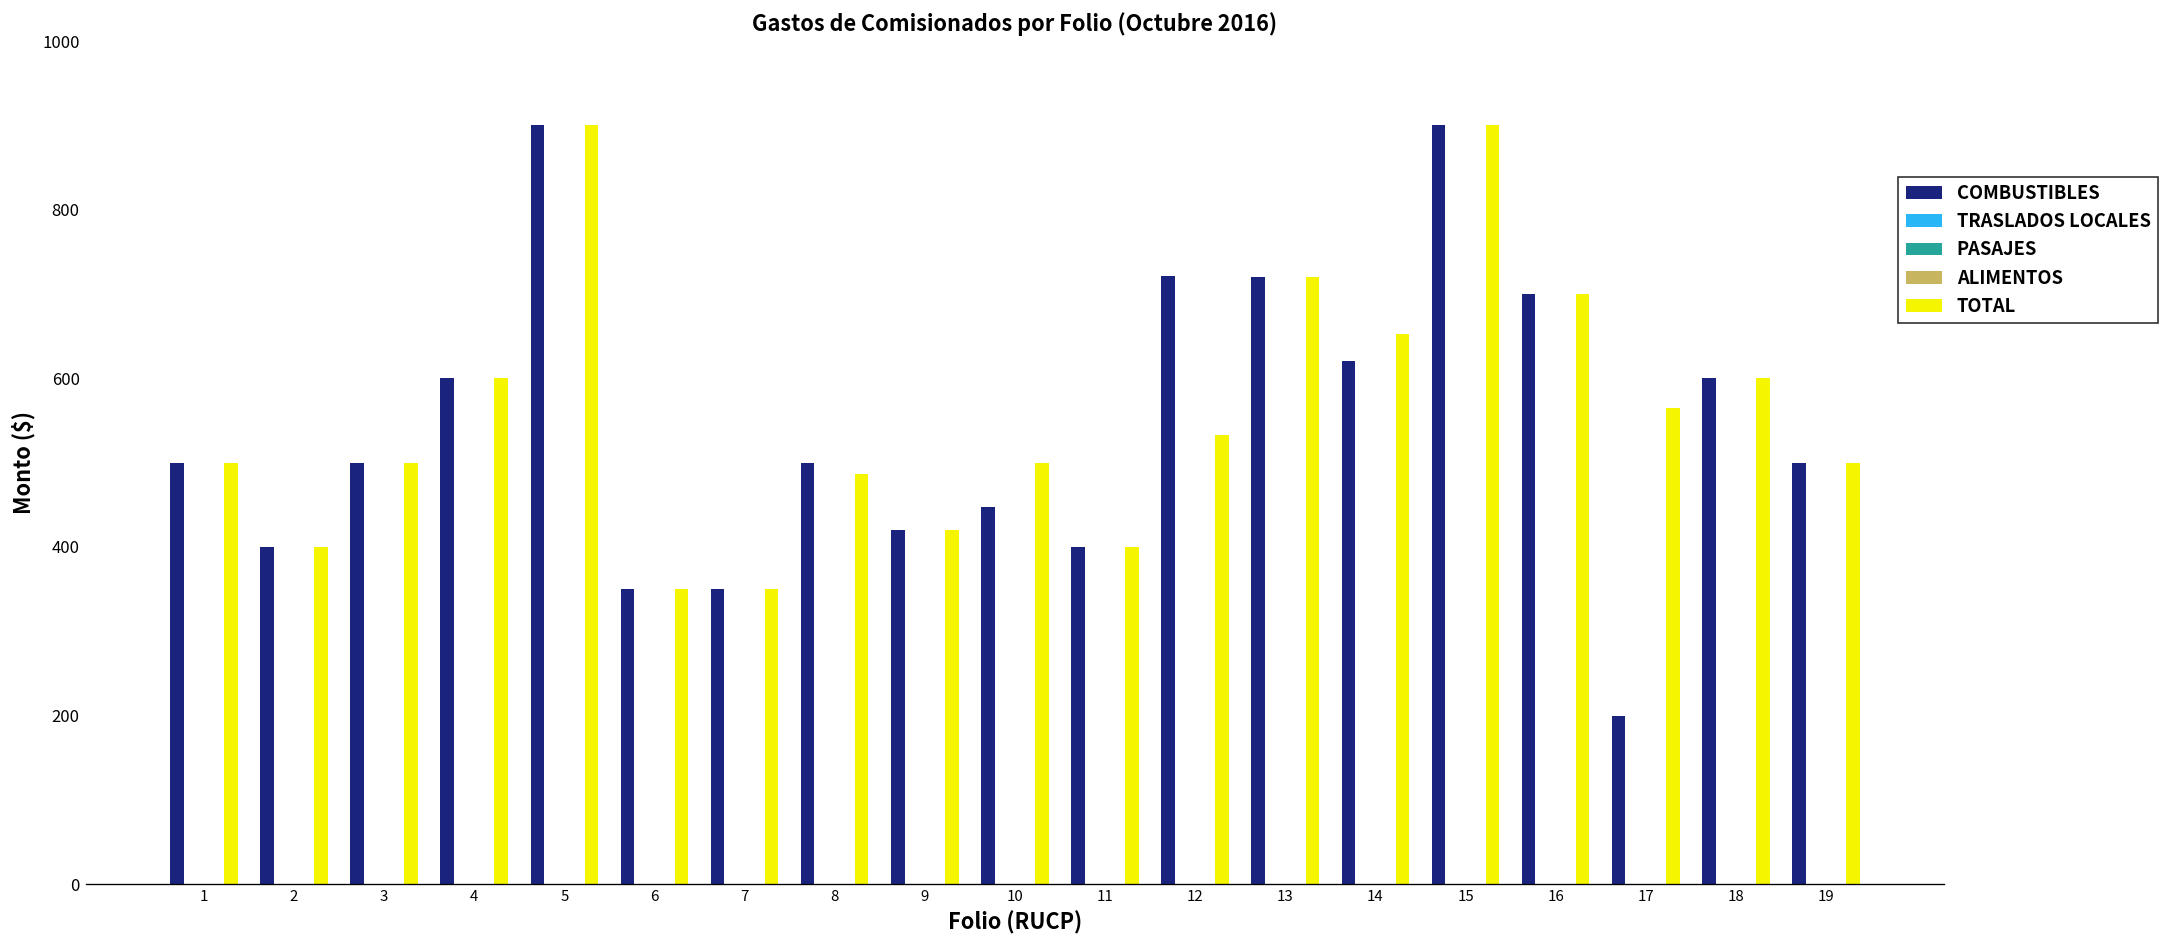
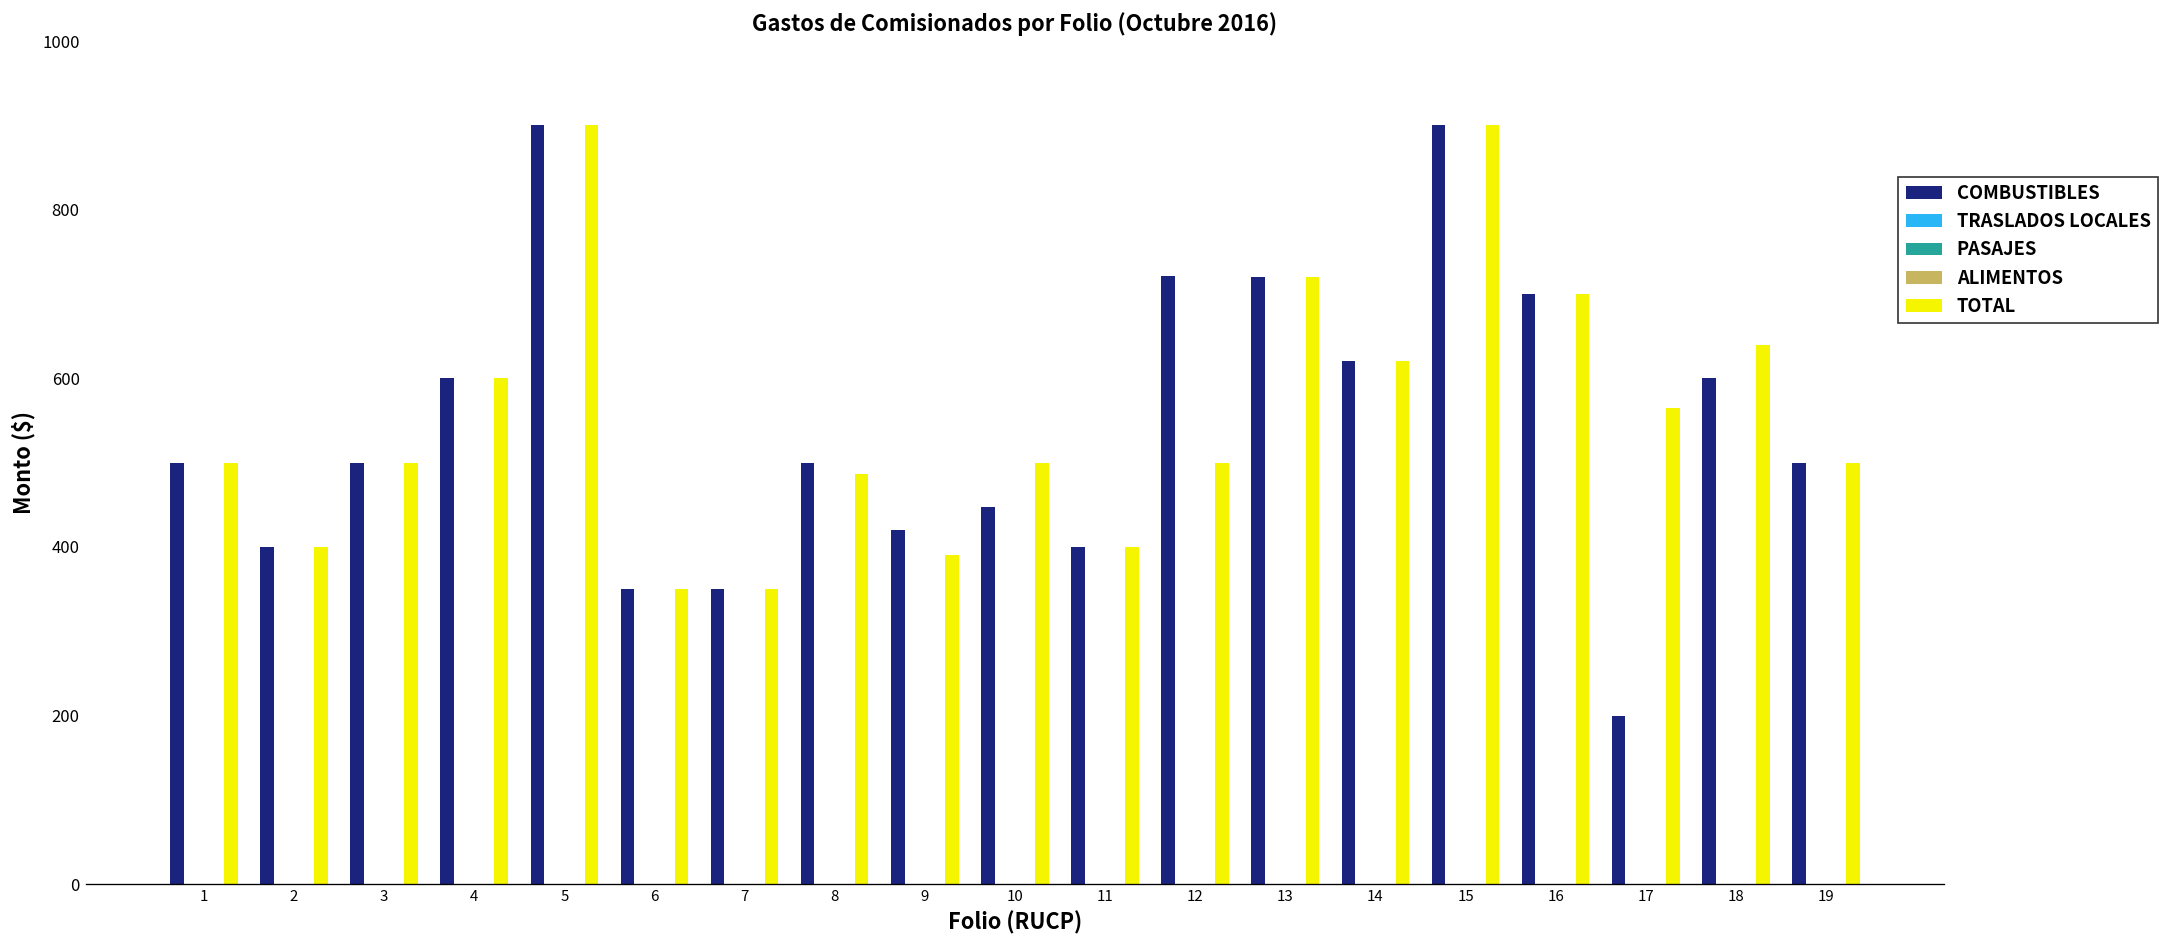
  {
    "COMBUSTIBLES": {
      "1": 500,
      "2": 400,
      "3": 500,
      "4": 600,
      "5": 900,
      "6": 350,
      "7": 350,
      "8": 500,
      "9": 420,
      "10": 450,
      "11": 400,
      "12": 720,
      "13": 720,
      "14": 620,
      "15": 900,
      "16": 700,
      "17": 200,
      "18": 600,
      "19": 500
    },
    "TRASLADOS LOCALES": {
      "1": 0,
      "2": 0,
      "3": 0,
      "4": 0,
      "5": 0,
      "6": 0,
      "7": 0,
      "8": 0,
      "9": 0,
      "10": 0,
      "11": 0,
      "12": 0,
      "13": 0,
      "14": 0,
      "15": 0,
      "16": 0,
      "17": 0,
      "18": 0,
      "19": 0
    },
    "PASAJES": {
      "1": 0,
      "2": 0,
      "3": 0,
      "4": 0,
      "5": 0,
      "6": 0,
      "7": 0,
      "8": 0,
      "9": 0,
      "10": 0,
      "11": 0,
      "12": 0,
      "13": 0,
      "14": 0,
      "15": 0,
      "16": 0,
      "17": 0,
      "18": 0,
      "19": 0
    },
    "ALIMENTOS": {
      "1": 0,
      "2": 0,
      "3": 0,
      "4": 0,
      "5": 0,
      "6": 0,
      "7": 0,
      "8": 0,
      "9": 0,
      "10": 0,
      "11": 0,
      "12": 0,
      "13": 0,
      "14": 0,
      "15": 0,
      "16": 0,
      "17": 0,
      "18": 0,
      "19": 0
    },
    "TOTAL": {
      "1": 500,
      "2": 400,
      "3": 500,
      "4": 600,
      "5": 900,
      "6": 350,
      "7": 350,
      "8": 490,
-     "9": 420,
+     "9": 390,
      "10": 500,
      "11": 400,
-     "12": 530,
+     "12": 500,
      "13": 720,
-     "14": 650,
+     "14": 620,
      "15": 900,
      "16": 700,
      "17": 570,
-     "18": 600,
+     "18": 640,
      "19": 500
    }
  }
